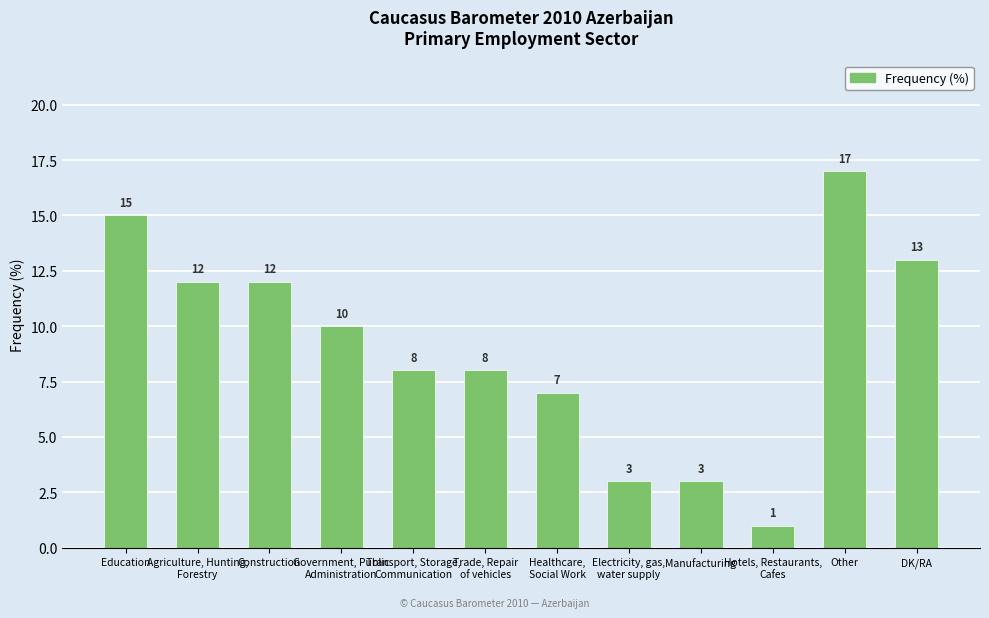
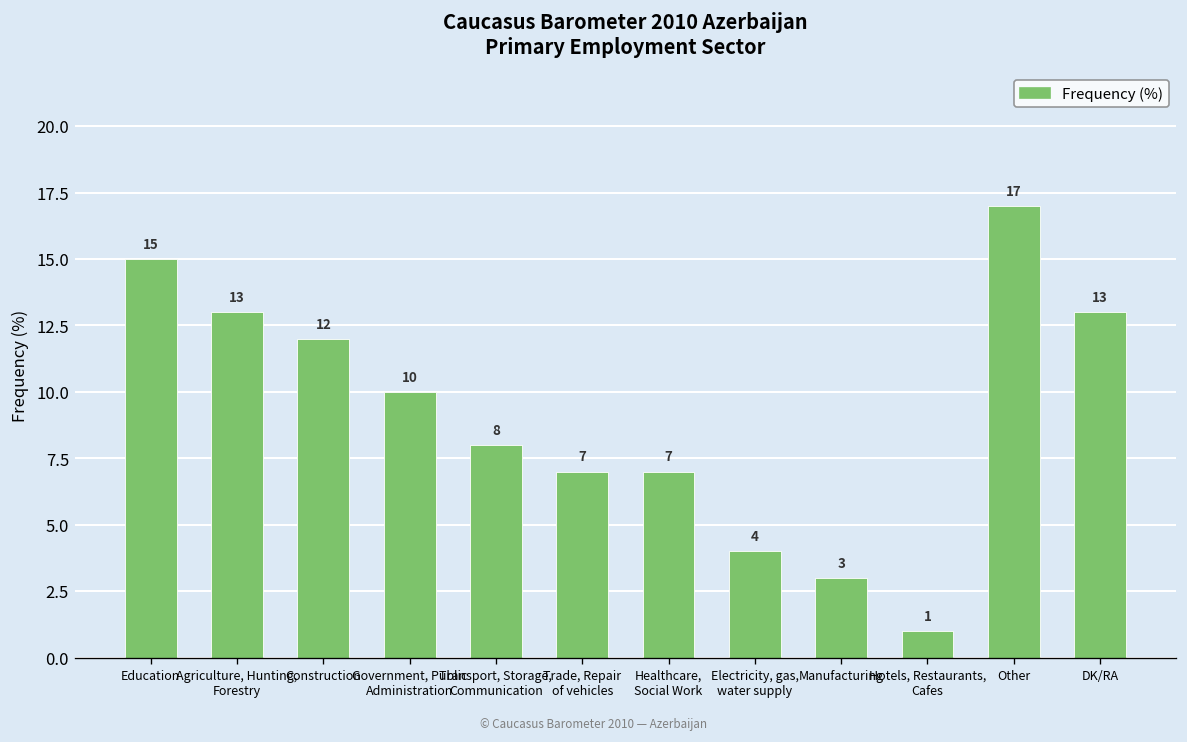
  {
    "Education": 15,
-   "Agriculture, Hunting, Forestry": 12,
-   "Trade, Repair of vehicles": 8,
+   "Agriculture, Hunting, Forestry": 13,
+   "Trade, Repair of vehicles": 7,
    "Healthcare, Social Work": 7,
-   "Electricity, gas, water supply": 3,
+   "Electricity, gas, water supply": 4,
    "Hotels, Restaurants, Cafes": 1,
    "Other": 17,
    "DK/RA": 13
  }
